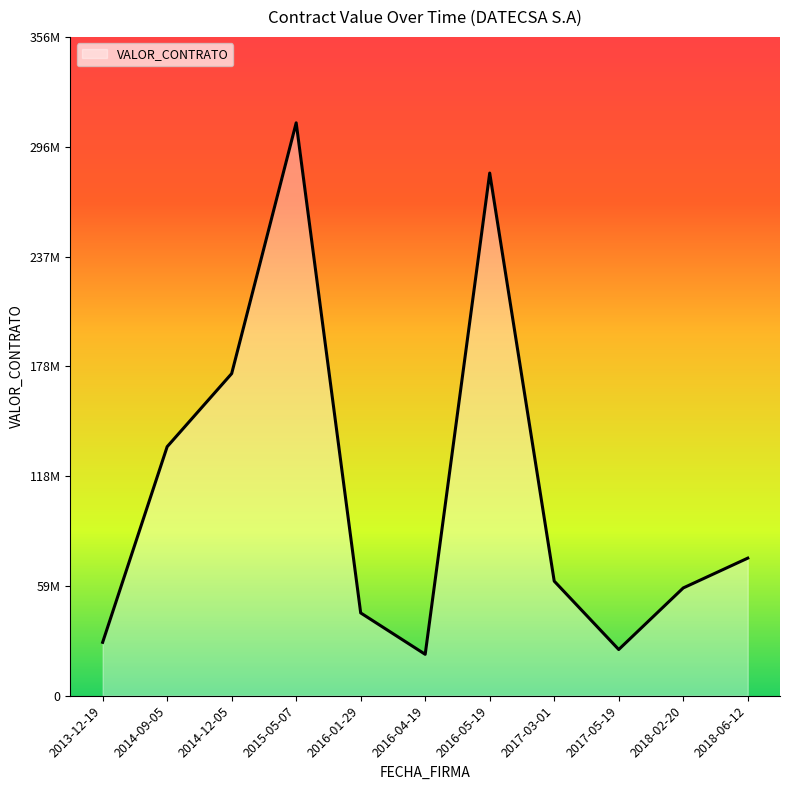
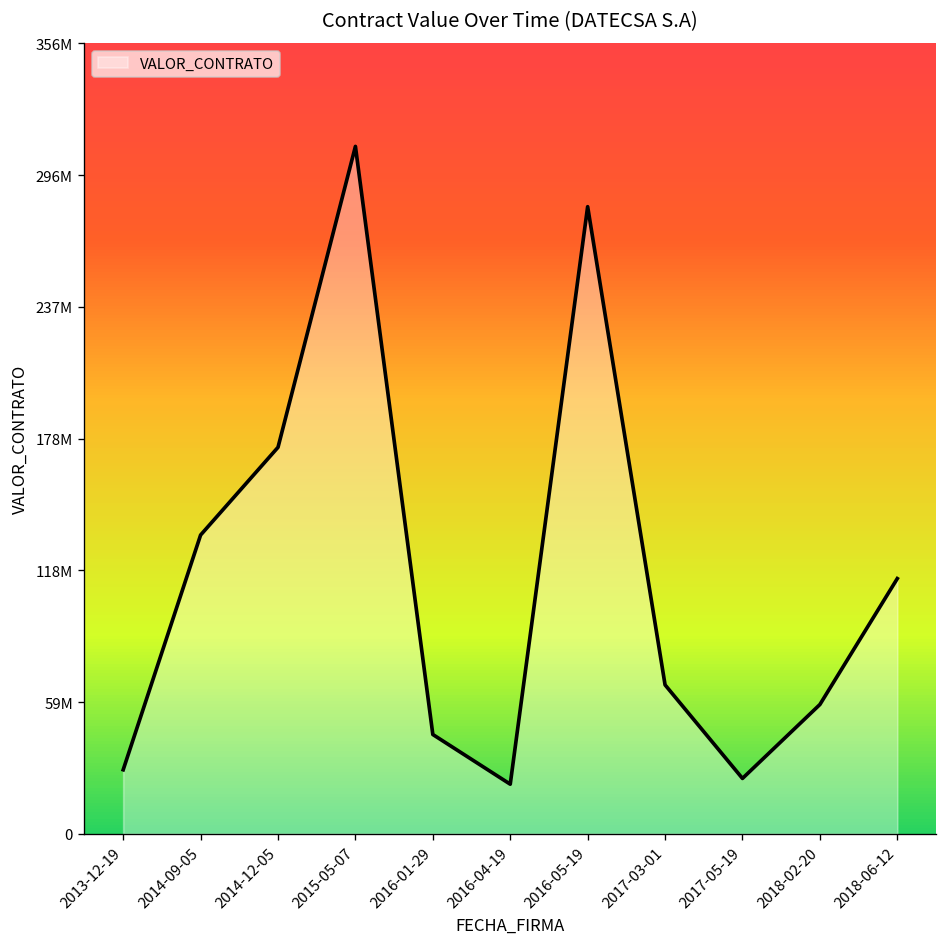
  {
    "2013-12-19": 29000000,
    "2014-09-05": 135000000,
    "2014-12-05": 174000000,
    "2015-05-07": 310000000,
    "2016-01-29": 45000000,
    "2016-04-19": 22000000,
    "2016-05-19": 283000000,
-   "2017-03-01": 62000000,
+   "2017-03-01": 67000000,
    "2017-05-19": 25000000,
    "2018-02-20": 58000000,
-   "2018-06-12": 74000000
+   "2018-06-12": 115000000
  }
